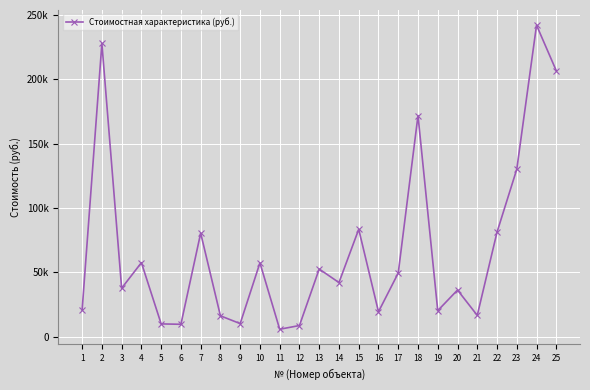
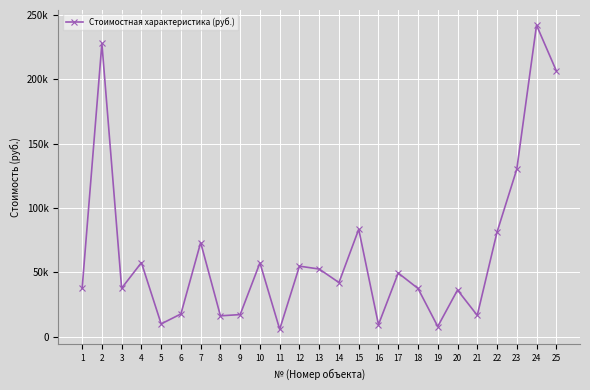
  {
-   "1": 21000,
+   "1": 37000,
    "2": 228000,
    "3": 38000,
    "4": 57000,
    "5": 10000,
-   "6": 10000,
-   "7": 80000,
+   "6": 18000,
+   "7": 73000,
    "8": 16000,
-   "9": 10000,
+   "9": 17000,
    "10": 57000,
    "11": 6000,
-   "12": 9000,
+   "12": 55000,
    "13": 53000,
    "14": 42000,
    "15": 83000,
-   "16": 19000,
+   "16": 9000,
    "17": 49000,
-   "18": 172000,
-   "19": 20000,
+   "18": 37000,
+   "19": 8000,
    "20": 36000,
    "21": 16000,
    "22": 81000,
    "23": 130000,
    "24": 242000,
    "25": 207000
  }
